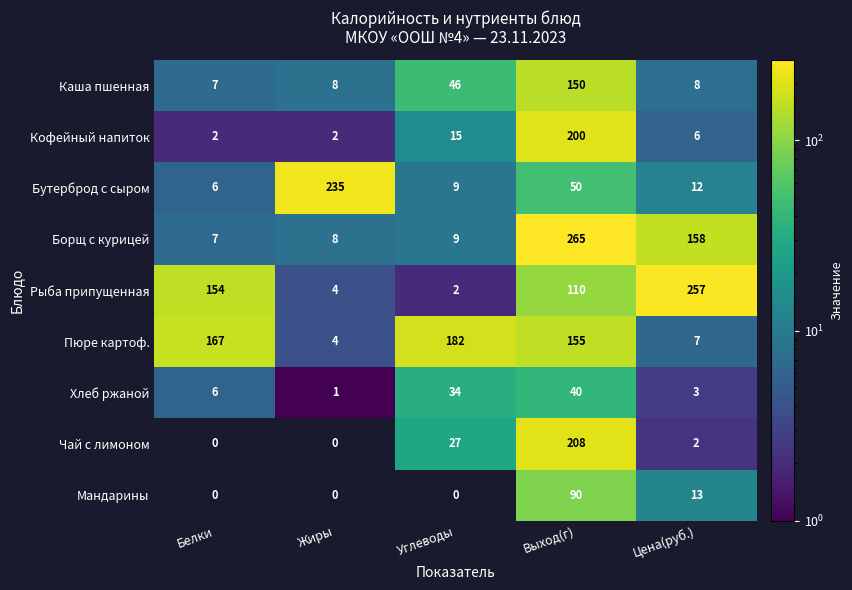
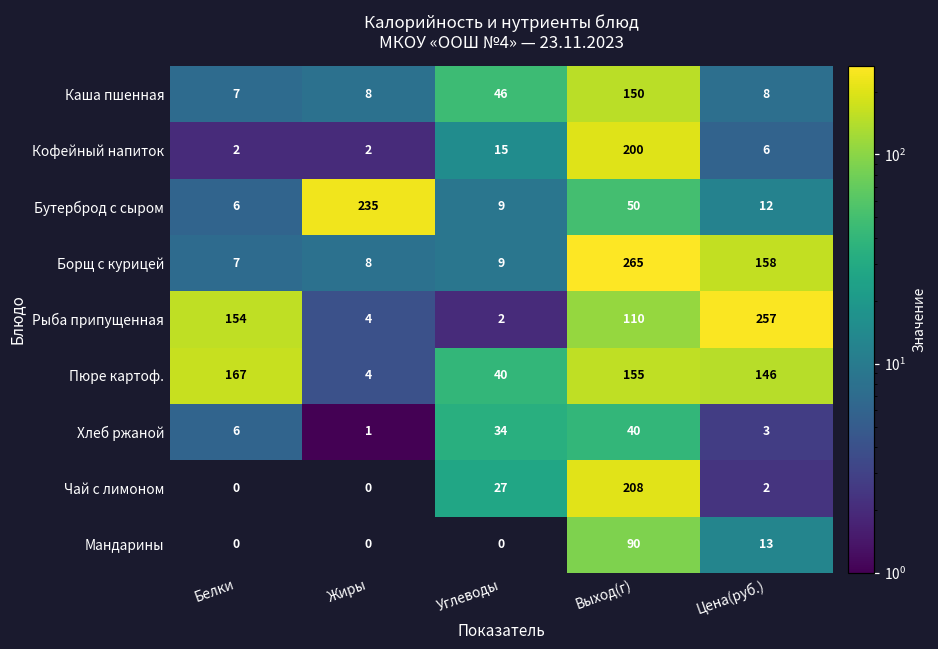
  {
    "Каша пшенная": {
      "Белки": 7,
      "Жиры": 8,
      "Углеводы": 46,
      "Выход(г)": 150,
      "Цена(руб.)": 8
    },
    "Кофейный напиток": {
      "Белки": 2,
      "Жиры": 2,
      "Углеводы": 15,
      "Выход(г)": 200,
      "Цена(руб.)": 6
    },
    "Бутерброд с сыром": {
      "Белки": 6,
      "Жиры": 235,
      "Углеводы": 9,
      "Выход(г)": 50,
      "Цена(руб.)": 12
    },
    "Борщ с курицей": {
      "Белки": 7,
      "Жиры": 8,
      "Углеводы": 9,
      "Выход(г)": 265,
      "Цена(руб.)": 158
    },
    "Рыба припущенная": {
      "Белки": 154,
      "Жиры": 4,
      "Углеводы": 2,
      "Выход(г)": 110,
      "Цена(руб.)": 257
    },
    "Пюре картоф.": {
      "Белки": 167,
      "Жиры": 4,
-     "Углеводы": 182,
+     "Углеводы": 40,
      "Выход(г)": 155,
-     "Цена(руб.)": 7
+     "Цена(руб.)": 146
    },
    "Хлеб ржаной": {
      "Белки": 6,
      "Жиры": 1,
      "Углеводы": 34,
      "Выход(г)": 40,
      "Цена(руб.)": 3
    },
    "Чай с лимоном": {
      "Углеводы": 27,
      "Выход(г)": 208,
      "Цена(руб.)": 2
    },
    "Мандарины": {
      "Выход(г)": 90,
      "Цена(руб.)": 13
    }
  }
